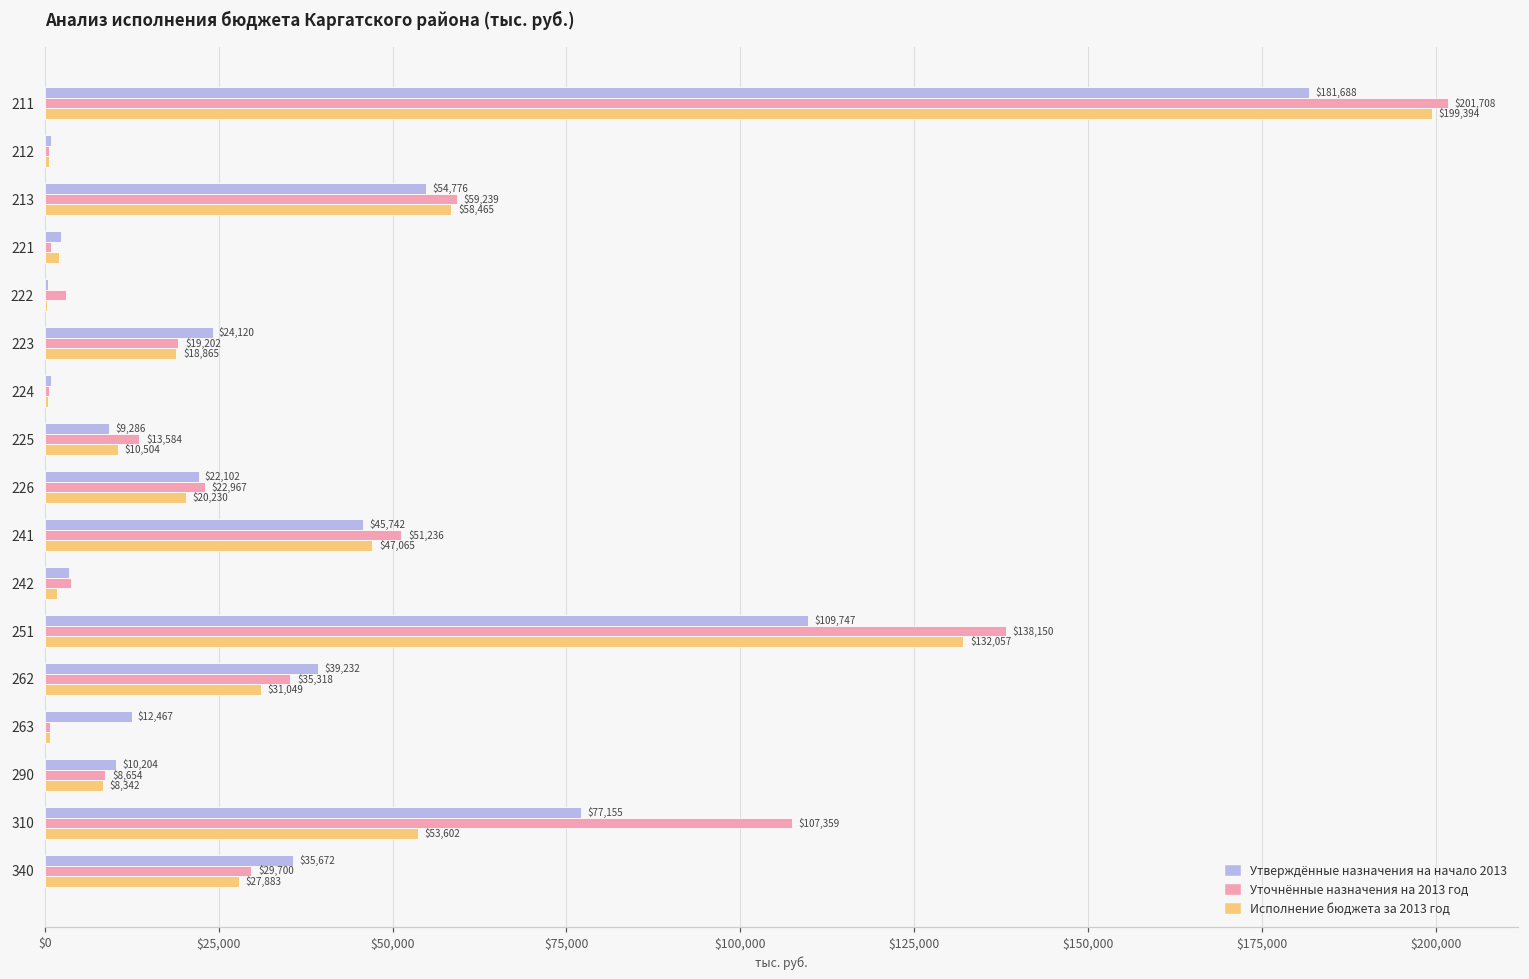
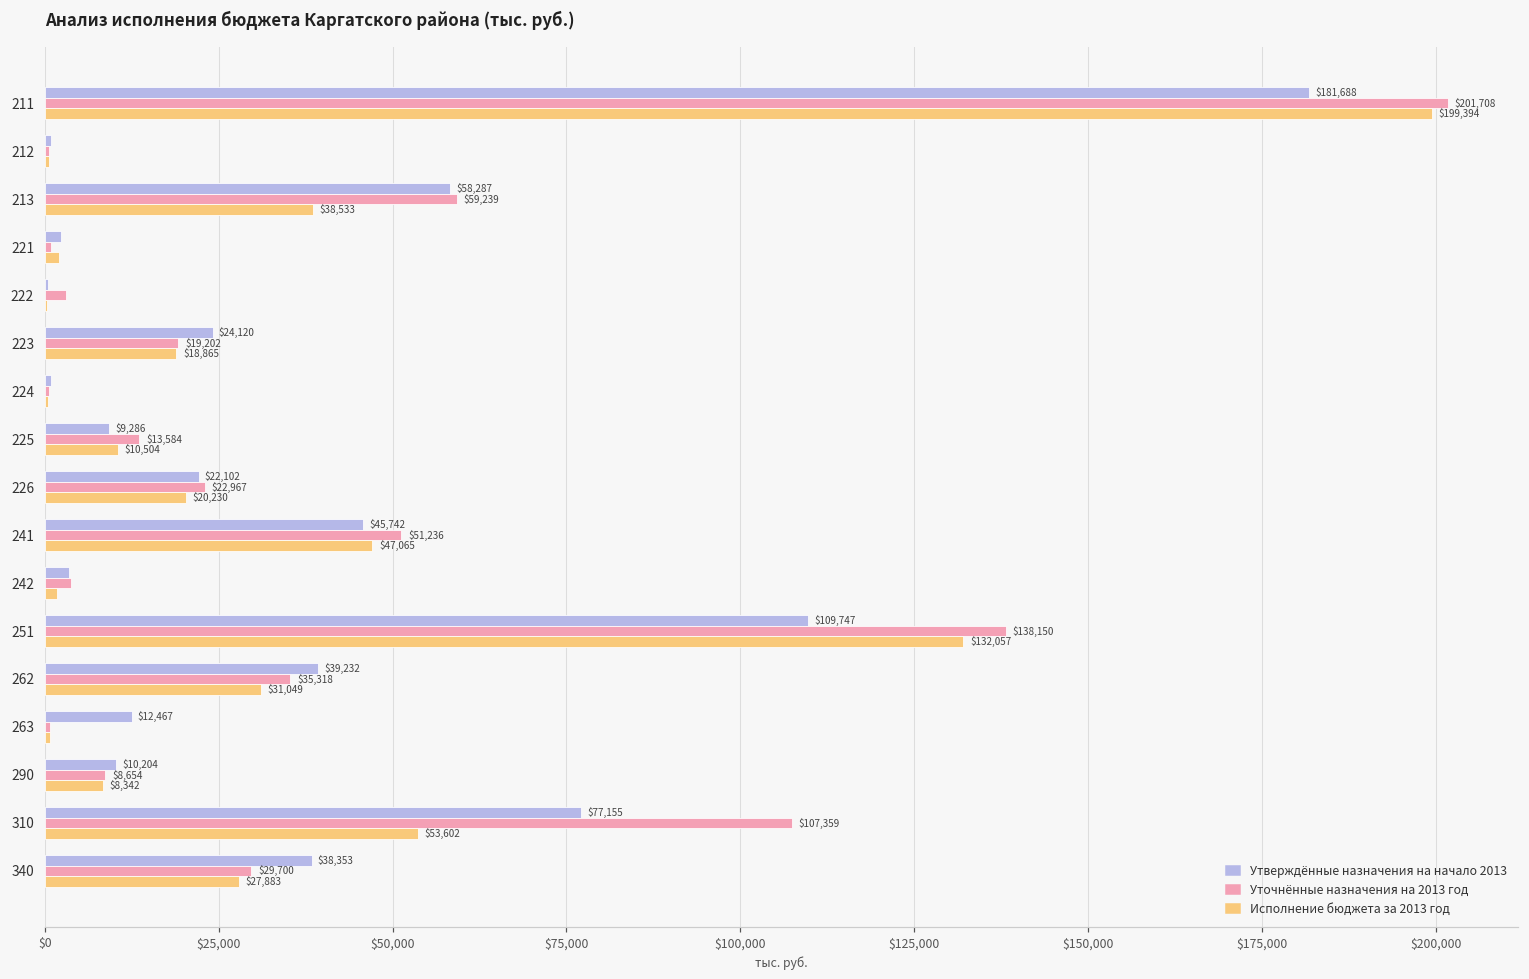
  {
    "Утверждённые назначения на начало 2013": {
      "211": "$181,688",
-     "213": "$54,776",
+     "213": "$58,287",
      "223": "$24,120",
      "225": "$9,286",
      "226": "$22,102",
      "241": "$45,742",
      "251": "$109,747",
      "262": "$39,232",
      "263": "$12,467",
      "290": "$10,204",
      "310": "$77,155",
-     "340": "$35,672"
+     "340": "$38,353"
    },
    "Уточнённые назначения на 2013 год": {
      "211": "$201,708",
      "213": "$59,239",
      "223": "$19,202",
      "225": "$13,584",
      "226": "$22,967",
      "241": "$51,236",
      "251": "$138,150",
      "262": "$35,318",
      "290": "$8,654",
      "310": "$107,359",
      "340": "$29,700"
    },
    "Исполнение бюджета за 2013 год": {
      "211": "$199,394",
-     "213": "$58,465",
+     "213": "$38,533",
      "223": "$18,865",
      "225": "$10,504",
      "226": "$20,230",
      "241": "$47,065",
      "251": "$132,057",
      "262": "$31,049",
      "290": "$8,342",
      "310": "$53,602",
      "340": "$27,883"
    }
  }
